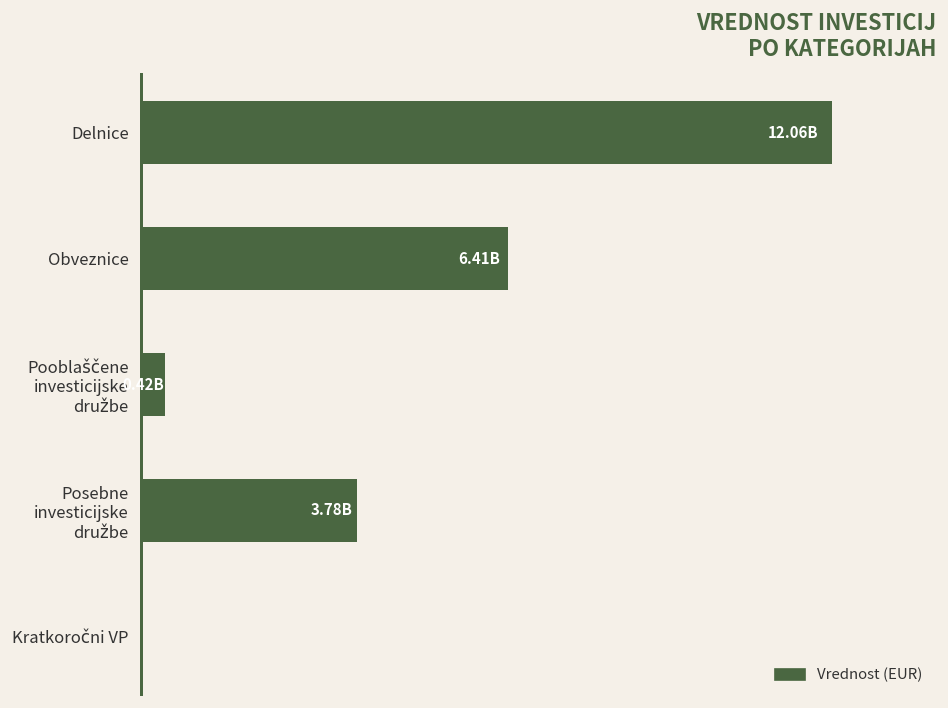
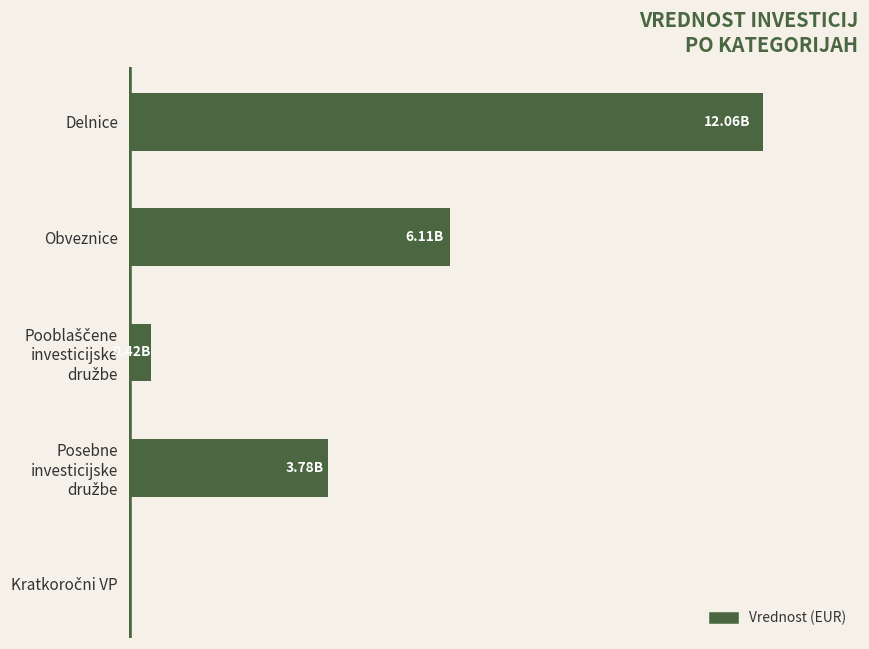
  {
    "Delnice": "12.06B",
-   "Obveznice": "6.41B",
+   "Obveznice": "6.11B",
    "Pooblaščene investicijske družbe": "0.42B",
    "Posebne investicijske družbe": "3.78B"
  }
